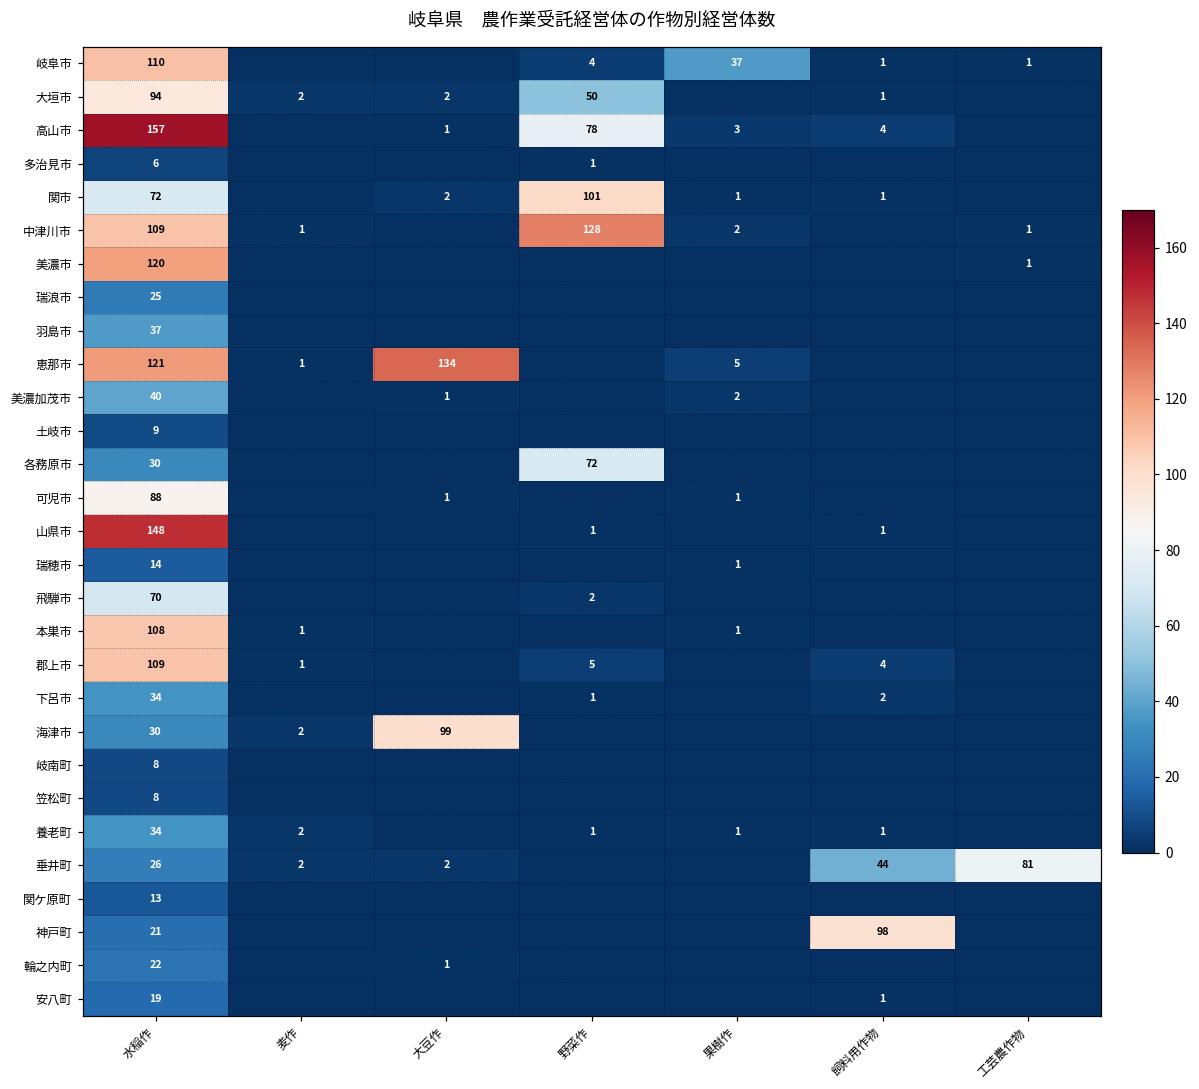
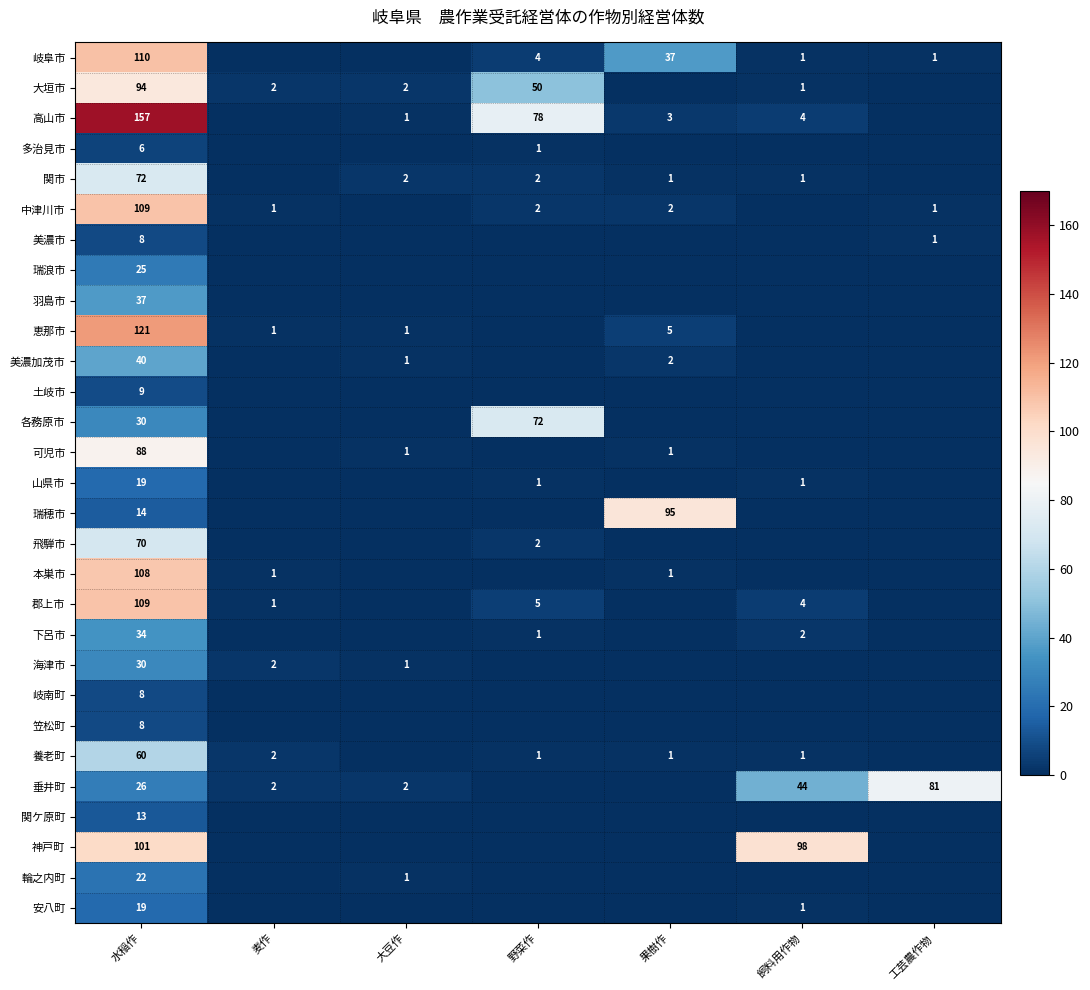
  {
    "岐阜市": {
      "水稲作": 110,
      "野菜作": 4,
      "果樹作": 37,
      "飼料用作物": 1,
      "工芸農作物": 1
    },
    "大垣市": {
      "水稲作": 94,
      "麦作": 2,
      "大豆作": 2,
      "野菜作": 50,
      "飼料用作物": 1
    },
    "高山市": {
      "水稲作": 157,
      "大豆作": 1,
      "野菜作": 78,
      "果樹作": 3,
      "飼料用作物": 4
    },
    "多治見市": {
      "水稲作": 6,
      "野菜作": 1
    },
    "関市": {
      "水稲作": 72,
      "大豆作": 2,
-     "野菜作": 101,
+     "野菜作": 2,
      "果樹作": 1,
      "飼料用作物": 1
    },
    "中津川市": {
      "水稲作": 109,
      "麦作": 1,
-     "野菜作": 128,
+     "野菜作": 2,
      "果樹作": 2,
      "工芸農作物": 1
    },
    "美濃市": {
-     "水稲作": 120,
+     "水稲作": 8,
      "工芸農作物": 1
    },
    "瑞浪市": {
      "水稲作": 25
    },
    "羽島市": {
      "水稲作": 37
    },
    "恵那市": {
      "水稲作": 121,
      "麦作": 1,
-     "大豆作": 134,
+     "大豆作": 1,
      "果樹作": 5
    },
    "美濃加茂市": {
      "水稲作": 40,
      "大豆作": 1,
      "果樹作": 2
    },
    "土岐市": {
      "水稲作": 9
    },
    "各務原市": {
      "水稲作": 30,
      "野菜作": 72
    },
    "可児市": {
      "水稲作": 88,
      "大豆作": 1,
      "果樹作": 1
    },
    "山県市": {
-     "水稲作": 148,
+     "水稲作": 19,
      "野菜作": 1,
      "飼料用作物": 1
    },
    "瑞穂市": {
      "水稲作": 14,
-     "果樹作": 1
+     "果樹作": 95
    },
    "飛騨市": {
      "水稲作": 70,
      "野菜作": 2
    },
    "本巣市": {
      "水稲作": 108,
      "麦作": 1,
      "果樹作": 1
    },
    "郡上市": {
      "水稲作": 109,
      "麦作": 1,
      "野菜作": 5,
      "飼料用作物": 4
    },
    "下呂市": {
      "水稲作": 34,
      "野菜作": 1,
      "飼料用作物": 2
    },
    "海津市": {
      "水稲作": 30,
      "麦作": 2,
-     "大豆作": 99
+     "大豆作": 1
    },
    "岐南町": {
      "水稲作": 8
    },
    "笠松町": {
      "水稲作": 8
    },
    "養老町": {
-     "水稲作": 34,
+     "水稲作": 60,
      "麦作": 2,
      "野菜作": 1,
      "果樹作": 1,
      "飼料用作物": 1
    },
    "垂井町": {
      "水稲作": 26,
      "麦作": 2,
      "大豆作": 2,
      "飼料用作物": 44,
      "工芸農作物": 81
    },
    "関ケ原町": {
      "水稲作": 13
    },
    "神戸町": {
-     "水稲作": 21,
+     "水稲作": 101,
      "飼料用作物": 98
    },
    "輪之内町": {
      "水稲作": 22,
      "大豆作": 1
    },
    "安八町": {
      "水稲作": 19,
      "飼料用作物": 1
    }
  }
